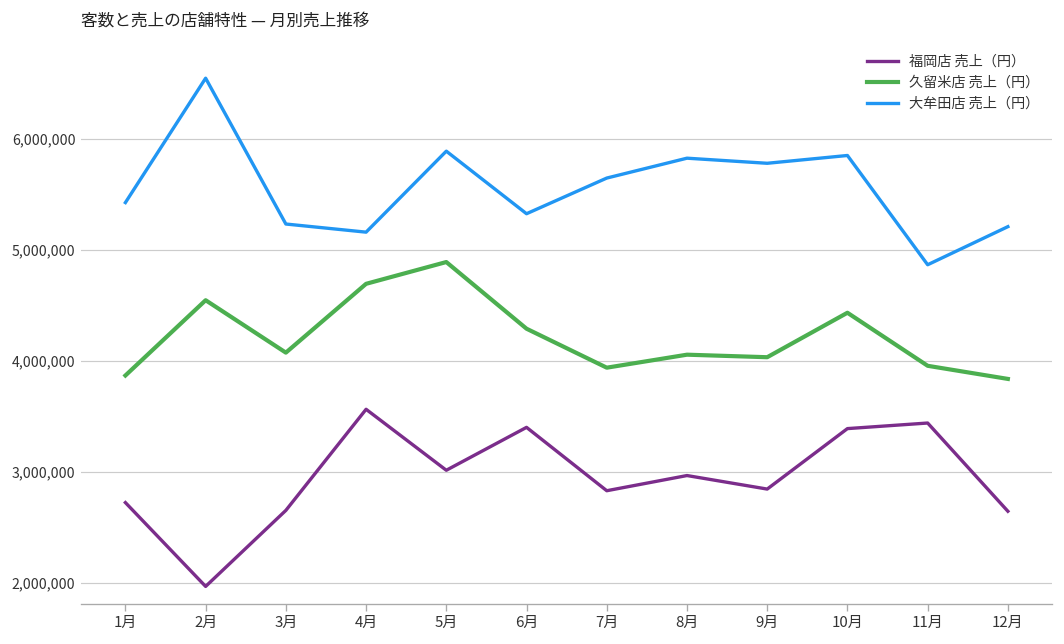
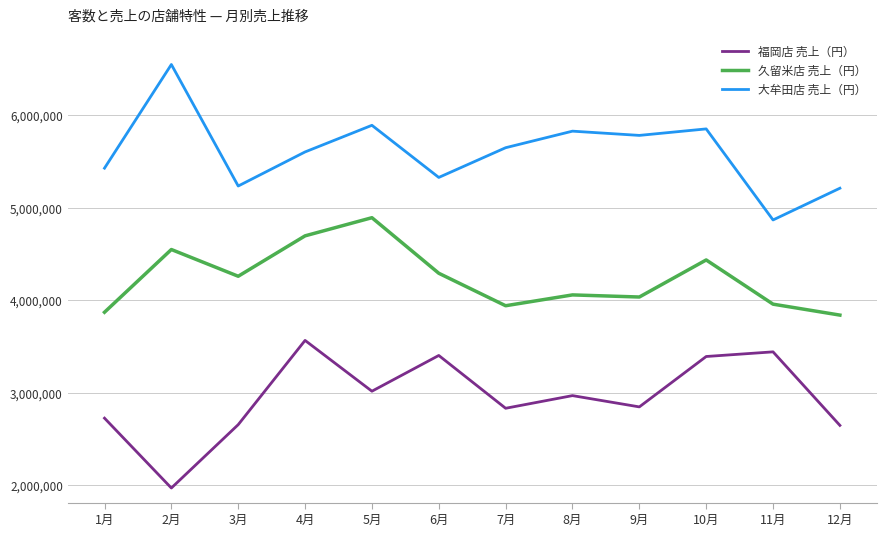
  {
    "福岡店 売上（円）": {
      "1月": "2,700,000",
      "2月": "2,000,000",
      "3月": "2,700,000",
      "4月": "3,600,000",
      "5月": "3,000,000",
      "6月": "3,400,000",
      "7月": "2,800,000",
      "8月": "3,000,000",
      "9月": "2,800,000",
      "10月": "3,400,000",
      "11月": "3,400,000",
      "12月": "2,600,000"
    },
    "久留米店 売上（円）": {
      "1月": "3,900,000",
      "2月": "4,500,000",
-     "3月": "4,100,000",
+     "3月": "4,300,000",
      "4月": "4,700,000",
      "5月": "4,900,000",
      "6月": "4,300,000",
      "7月": "3,900,000",
      "8月": "4,100,000",
      "9月": "4,000,000",
      "10月": "4,400,000",
      "11月": "4,000,000",
      "12月": "3,800,000"
    },
    "大牟田店 売上（円）": {
      "1月": "5,400,000",
      "2月": "6,500,000",
      "3月": "5,200,000",
-     "4月": "5,200,000",
+     "4月": "5,600,000",
      "5月": "5,900,000",
      "6月": "5,300,000",
      "7月": "5,600,000",
      "8月": "5,800,000",
      "9月": "5,800,000",
      "10月": "5,900,000",
      "11月": "4,900,000",
      "12月": "5,200,000"
    }
  }
